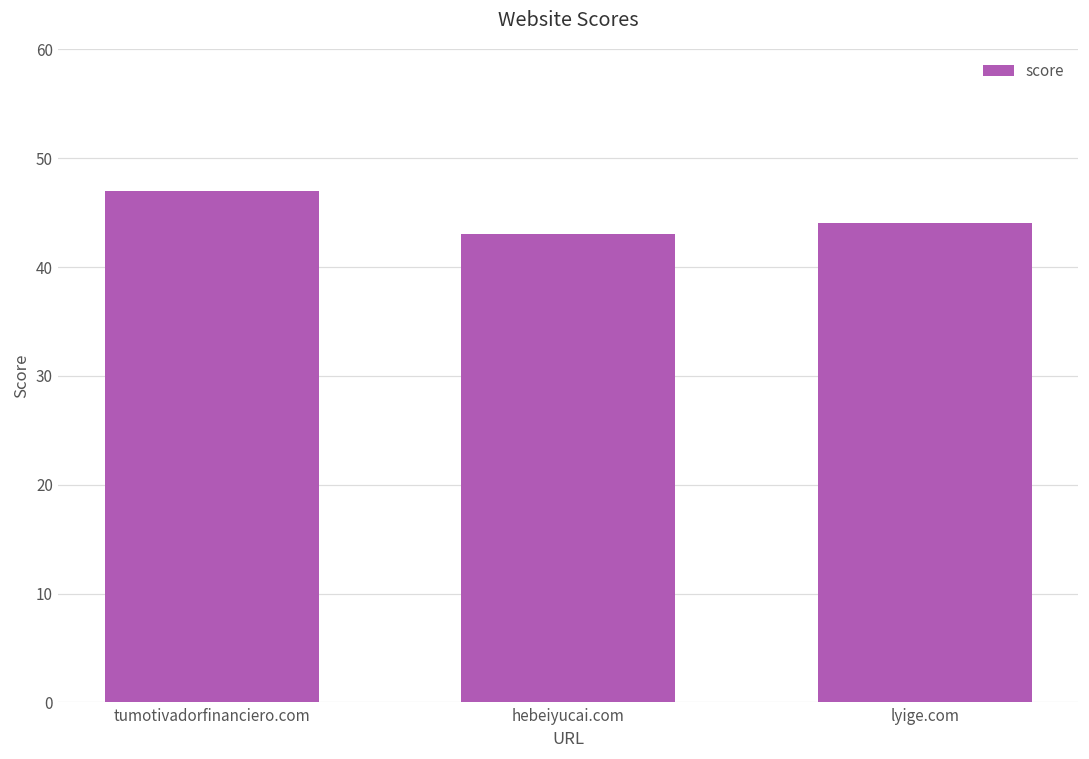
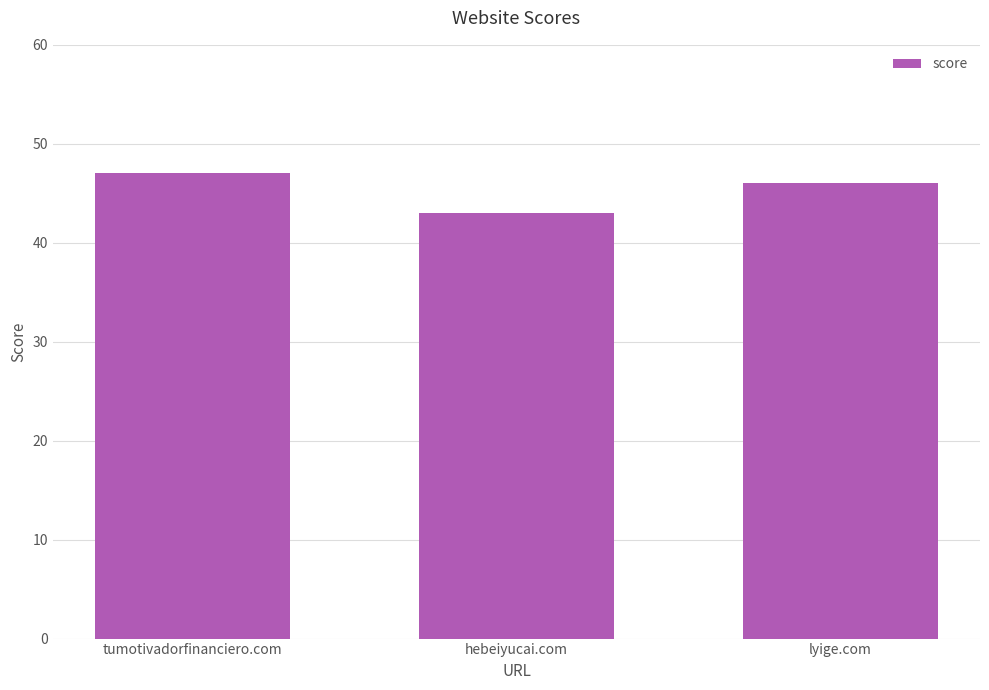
  {
    "tumotivadorfinanciero.com": 47,
    "hebeiyucai.com": 43,
-   "lyige.com": 44
+   "lyige.com": 46
  }
